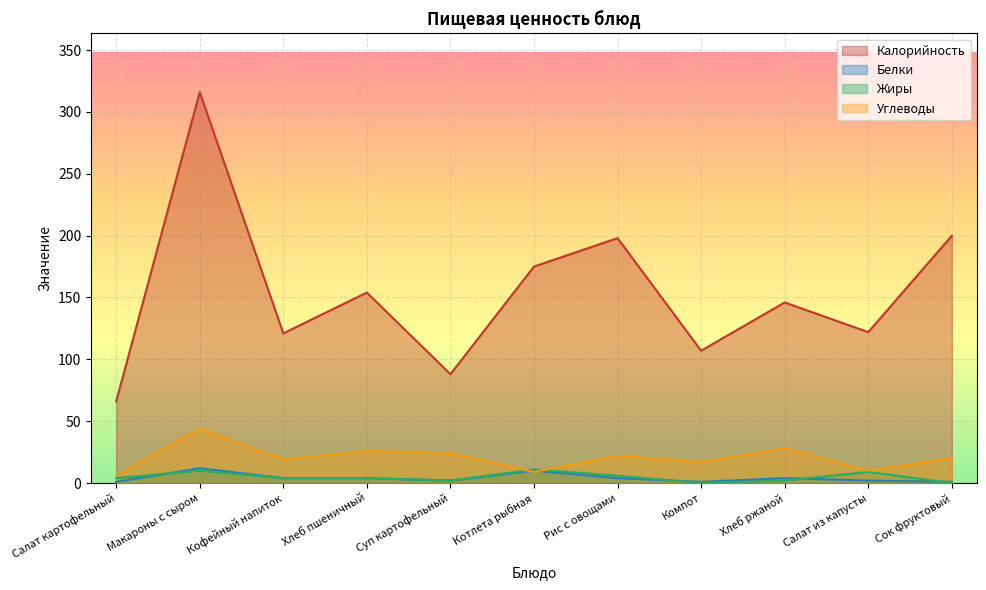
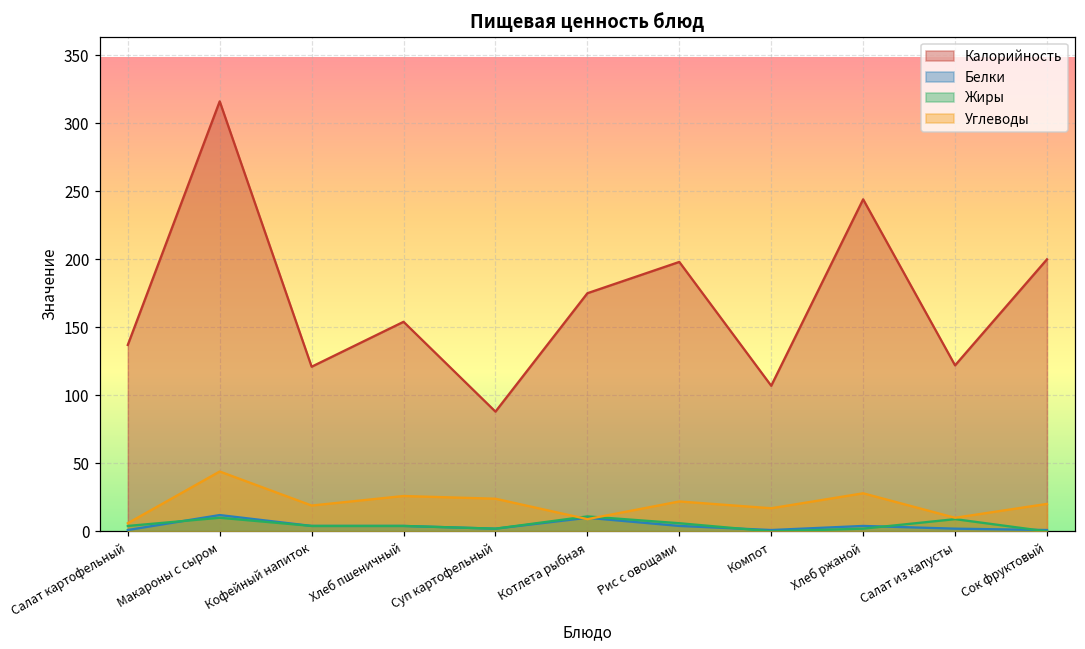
  {
    "Калорийность": {
-     "Салат картофельный": 66,
+     "Салат картофельный": 137,
      "Макароны с сыром": 316,
      "Кофейный напиток": 121,
      "Хлеб пшеничный": 154,
      "Суп картофельный": 88,
      "Котлета рыбная": 175,
      "Рис с овощами": 198,
      "Компот": 107,
-     "Хлеб ржаной": 146,
+     "Хлеб ржаной": 244,
      "Салат из капусты": 122,
      "Сок фруктовый": 200
    },
    "Белки": {
      "Салат картофельный": 1,
      "Салат из капусты": 2
    },
    "Углеводы": {
      "Макароны с сыром": 44,
      "Кофейный напиток": 19,
      "Хлеб пшеничный": 26,
      "Суп картофельный": 24,
      "Рис с овощами": 22,
      "Компот": 17,
      "Хлеб ржаной": 28,
      "Сок фруктовый": 20
    }
  }
